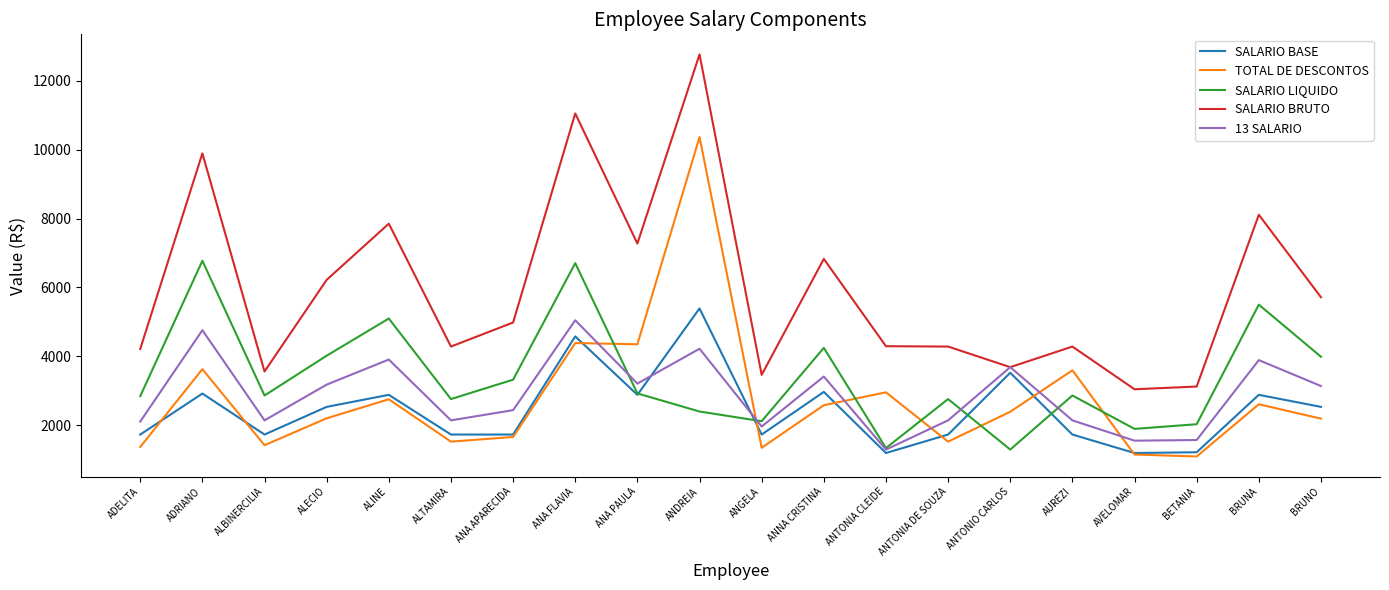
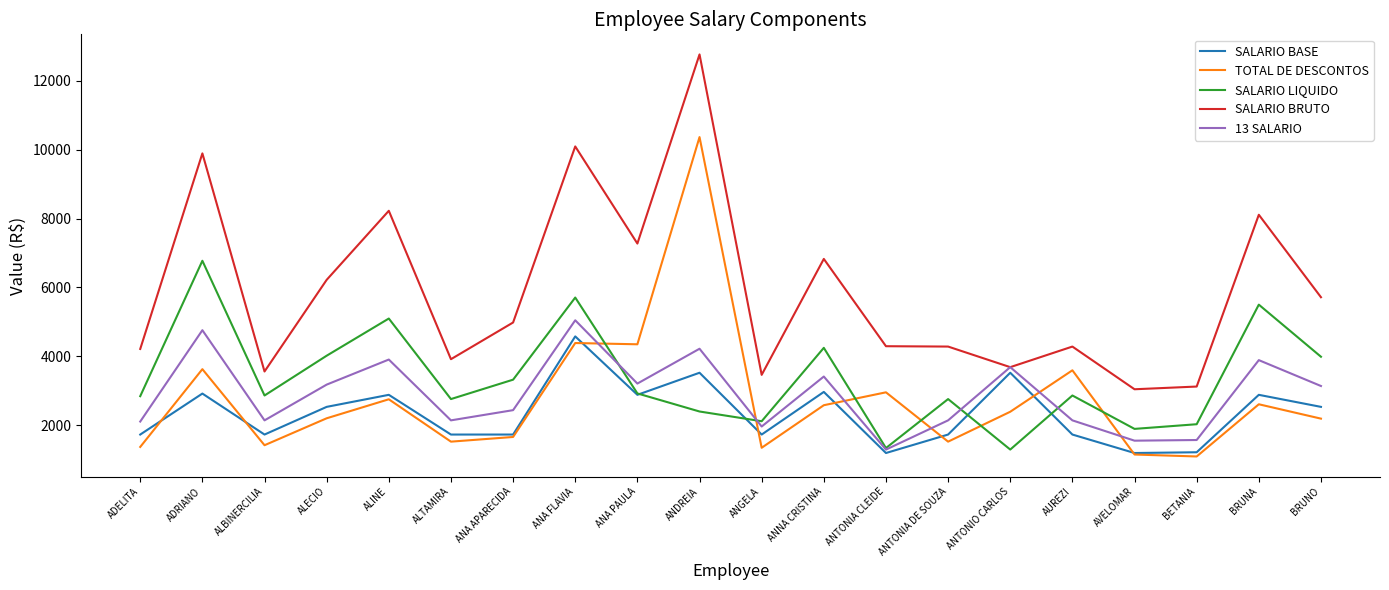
  {
    "SALARIO BASE": {
      "ADELITA": 1700,
      "ADRIANO": 2900,
      "ALBINERCILIA": 1700,
      "ALECIO": 2500,
      "ALINE": 2900,
      "ALTAMIRA": 1700,
      "ANA FLAVIA": 4600,
-     "ANDREIA": 5400,
+     "ANDREIA": 3500,
      "ANGELA": 1700,
      "ANNA CRISTINA": 3000,
      "ANTONIA CLEIDE": 1200,
      "ANTONIA DE SOUZA": 1700,
      "ANTONIO CARLOS": 3500,
      "AUREZI": 1700,
      "BETANIA": 1200,
      "BRUNA": 2900,
      "BRUNO": 2500
    },
    "TOTAL DE DESCONTOS": {
      "ADELITA": 1400,
      "ADRIANO": 3600,
      "ALBINERCILIA": 1400,
      "ALECIO": 2200,
      "ALINE": 2800,
      "ALTAMIRA": 1500,
      "ANA FLAVIA": 4400,
      "ANA PAULA": 4400,
      "ANDREIA": 10400,
      "ANGELA": 1300,
      "ANNA CRISTINA": 2600,
      "ANTONIA CLEIDE": 3000,
      "ANTONIA DE SOUZA": 1500,
      "ANTONIO CARLOS": 2400,
      "AUREZI": 3600,
      "BETANIA": 1100,
      "BRUNA": 2600,
      "BRUNO": 2200
    },
    "SALARIO LIQUIDO": {
      "ADELITA": 2800,
      "ADRIANO": 6800,
      "ALBINERCILIA": 2900,
      "ALECIO": 4000,
      "ALINE": 5100,
      "ALTAMIRA": 2800,
      "ANA APARECIDA": 3300,
-     "ANA FLAVIA": 6700,
+     "ANA FLAVIA": 5700,
      "ANDREIA": 2400,
      "ANGELA": 2100,
      "ANNA CRISTINA": 4200,
      "ANTONIA DE SOUZA": 2800,
      "ANTONIO CARLOS": 1300,
      "AUREZI": 2900,
      "AVELOMAR": 1900,
      "BETANIA": 2000,
      "BRUNA": 5500,
      "BRUNO": 4000
    },
    "SALARIO BRUTO": {
      "ADELITA": 4200,
      "ADRIANO": 9900,
      "ALBINERCILIA": 3600,
      "ALECIO": 6200,
-     "ALINE": 7900,
-     "ALTAMIRA": 4300,
+     "ALINE": 8200,
+     "ALTAMIRA": 3900,
      "ANA APARECIDA": 5000,
-     "ANA FLAVIA": 11100,
+     "ANA FLAVIA": 10100,
      "ANA PAULA": 7300,
      "ANDREIA": 12800,
      "ANGELA": 3500,
      "ANNA CRISTINA": 6800,
      "ANTONIA CLEIDE": 4300,
      "ANTONIA DE SOUZA": 4300,
      "AUREZI": 4300,
      "AVELOMAR": 3000,
      "BETANIA": 3100,
      "BRUNA": 8100,
      "BRUNO": 5700
    },
    "13 SALARIO": {
      "ADELITA": 2100,
      "ADRIANO": 4800,
      "ALBINERCILIA": 2100,
      "ALECIO": 3200,
      "ALINE": 3900,
      "ALTAMIRA": 2100,
      "ANA APARECIDA": 2400,
      "ANA FLAVIA": 5000,
      "ANA PAULA": 3200,
      "ANDREIA": 4200,
      "ANGELA": 2000,
      "ANNA CRISTINA": 3400,
      "ANTONIA DE SOUZA": 2100,
      "AUREZI": 2100,
      "AVELOMAR": 1600,
      "BETANIA": 1600,
      "BRUNA": 3900,
      "BRUNO": 3100
    }
  }
